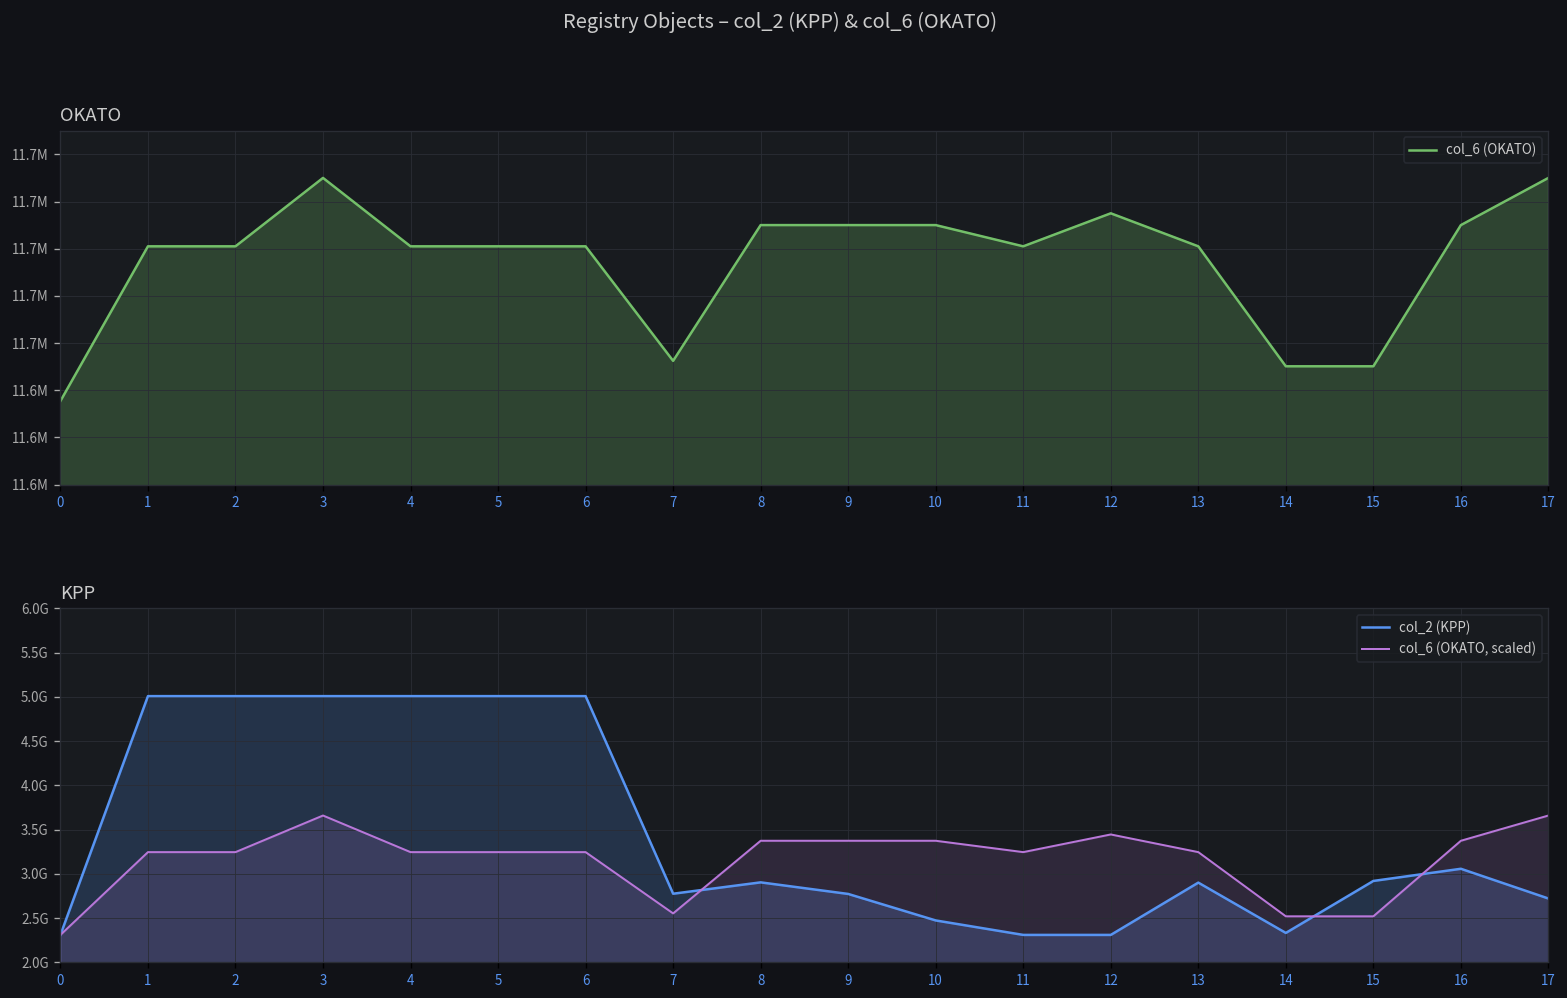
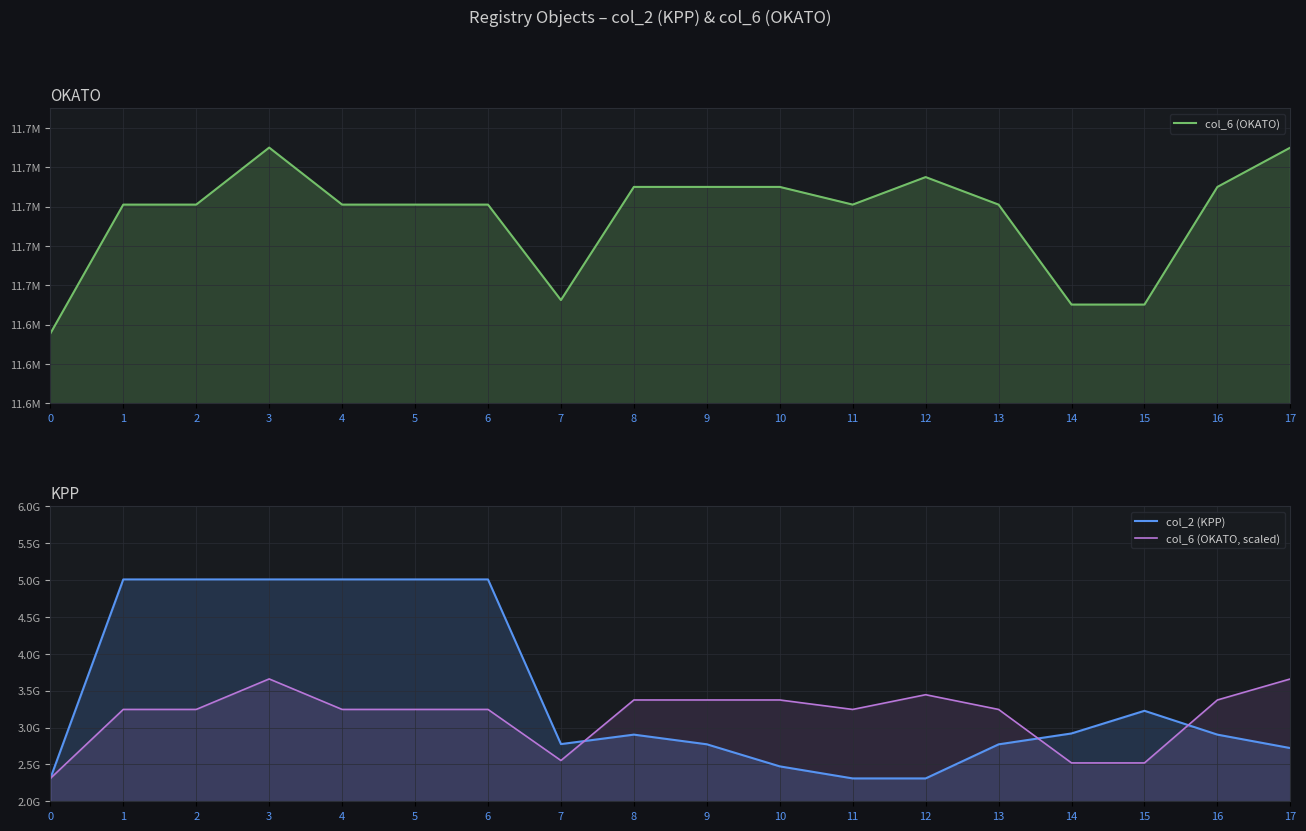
  {
    "KPP": {
      "col_2 (KPP)": {
        "1": 5000000000,
        "2": 5000000000,
        "3": 5000000000,
        "4": 5000000000,
        "5": 5000000000,
        "6": 5000000000,
        "7": 2800000000,
        "8": 2900000000,
        "9": 2800000000,
        "10": 2500000000,
        "11": 2300000000,
        "12": 2300000000,
-       "13": 2900000000,
-       "14": 2300000000,
-       "15": 2900000000,
-       "16": 3100000000,
+       "13": 2800000000,
+       "14": 2900000000,
+       "15": 3200000000,
+       "16": 2900000000,
        "17": 2700000000
      },
      "col_6 (OKATO, scaled)": {
        "1": 3200000000,
        "2": 3200000000,
        "3": 3700000000,
        "4": 3200000000,
        "5": 3200000000,
        "6": 3200000000,
        "7": 2600000000,
        "8": 3400000000,
        "9": 3400000000,
        "10": 3400000000,
        "11": 3200000000,
        "12": 3400000000,
        "13": 3200000000,
        "14": 2500000000,
        "15": 2500000000,
        "16": 3400000000,
        "17": 3700000000
      }
    }
  }
